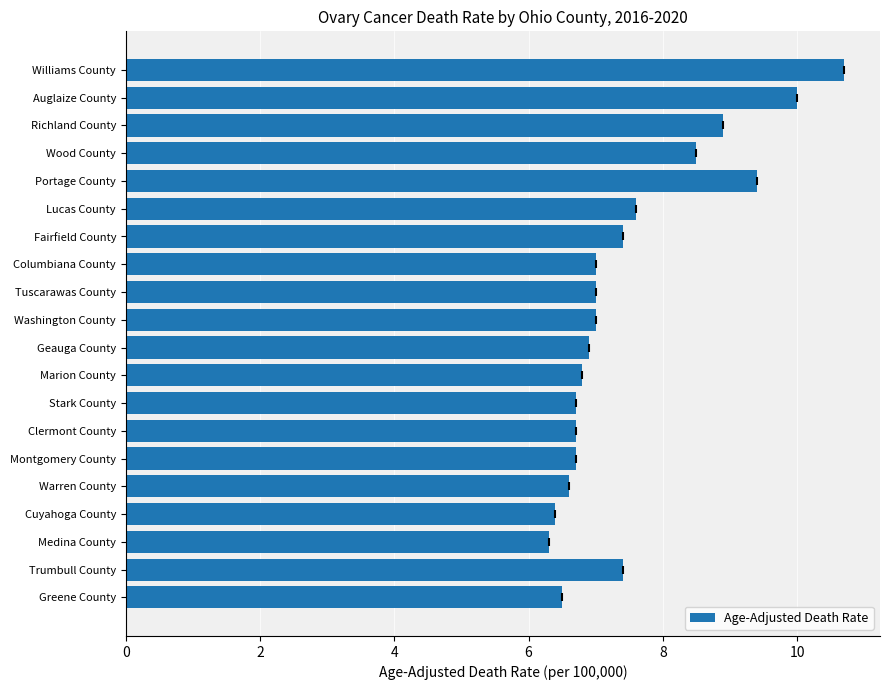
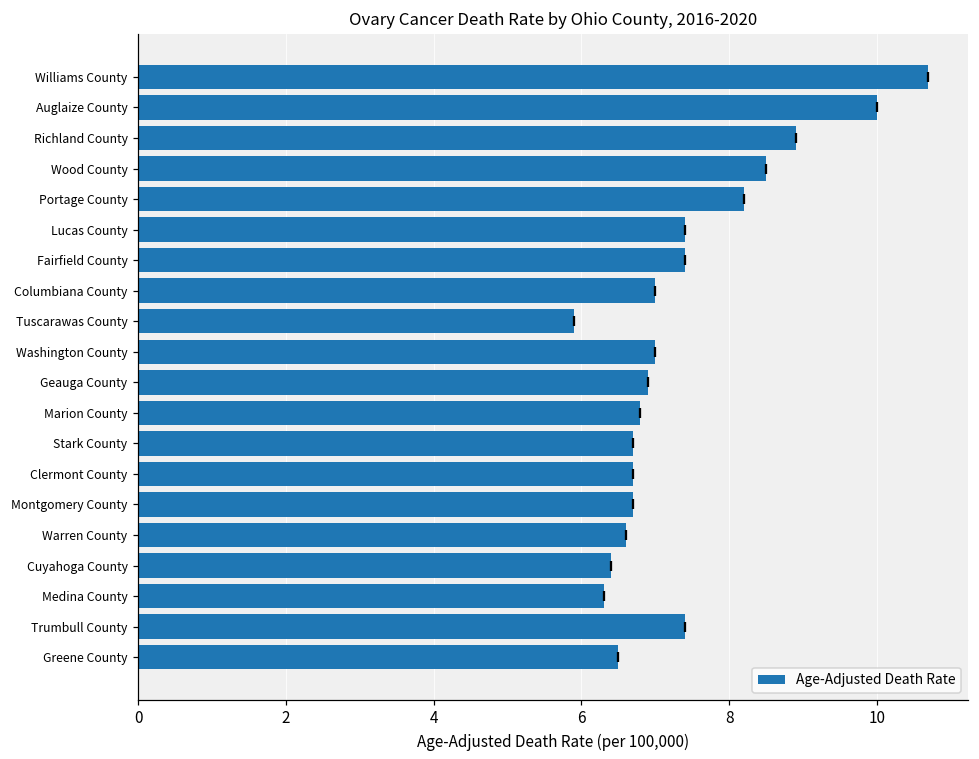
  {
    "Age-Adjusted Death Rate": {
      "Williams County": 10.7,
      "Auglaize County": 10.0,
      "Richland County": 8.9,
      "Wood County": 8.5,
-     "Portage County": 9.4,
-     "Lucas County": 7.6,
+     "Portage County": 8.2,
+     "Lucas County": 7.4,
      "Fairfield County": 7.4,
      "Columbiana County": 7.0,
-     "Tuscarawas County": 7.0,
+     "Tuscarawas County": 5.9,
      "Washington County": 7.0,
      "Geauga County": 6.9,
      "Marion County": 6.8,
      "Stark County": 6.7,
      "Clermont County": 6.7,
      "Montgomery County": 6.7,
      "Warren County": 6.6,
      "Cuyahoga County": 6.4,
      "Medina County": 6.3,
      "Trumbull County": 7.4,
      "Greene County": 6.5
    }
  }
